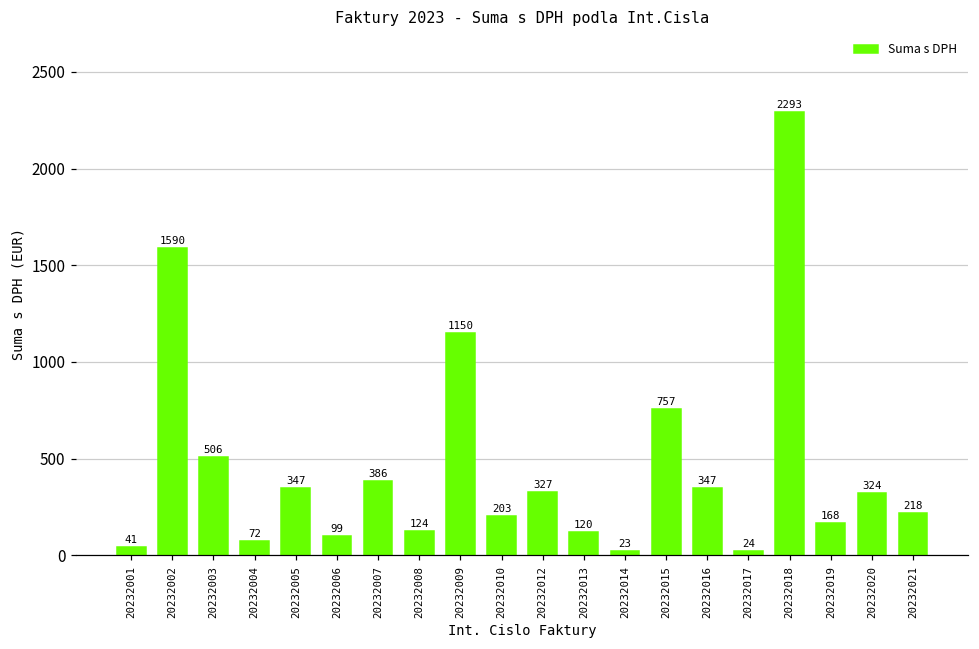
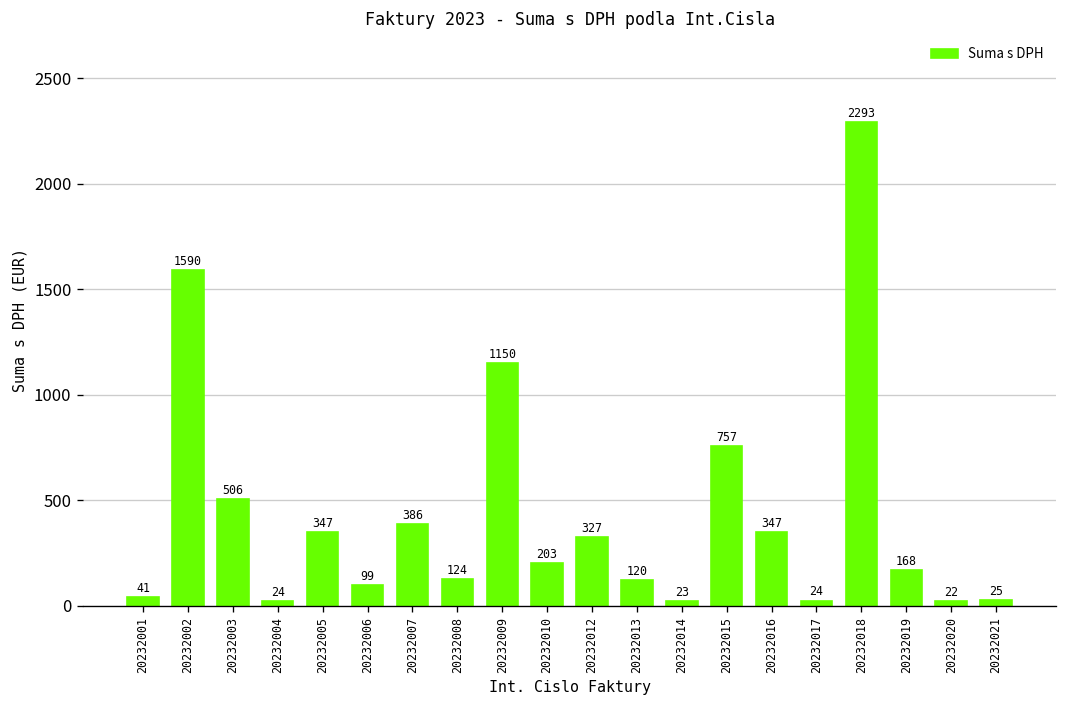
  {
    "20232001": 41,
    "20232002": 1590,
    "20232003": 506,
-   "20232004": 72,
+   "20232004": 24,
    "20232005": 347,
    "20232006": 99,
    "20232007": 386,
    "20232008": 124,
    "20232009": 1150,
    "20232010": 203,
    "20232012": 327,
    "20232013": 120,
    "20232014": 23,
    "20232015": 757,
    "20232016": 347,
    "20232017": 24,
    "20232018": 2293,
    "20232019": 168,
-   "20232020": 324,
-   "20232021": 218
+   "20232020": 22,
+   "20232021": 25
  }
